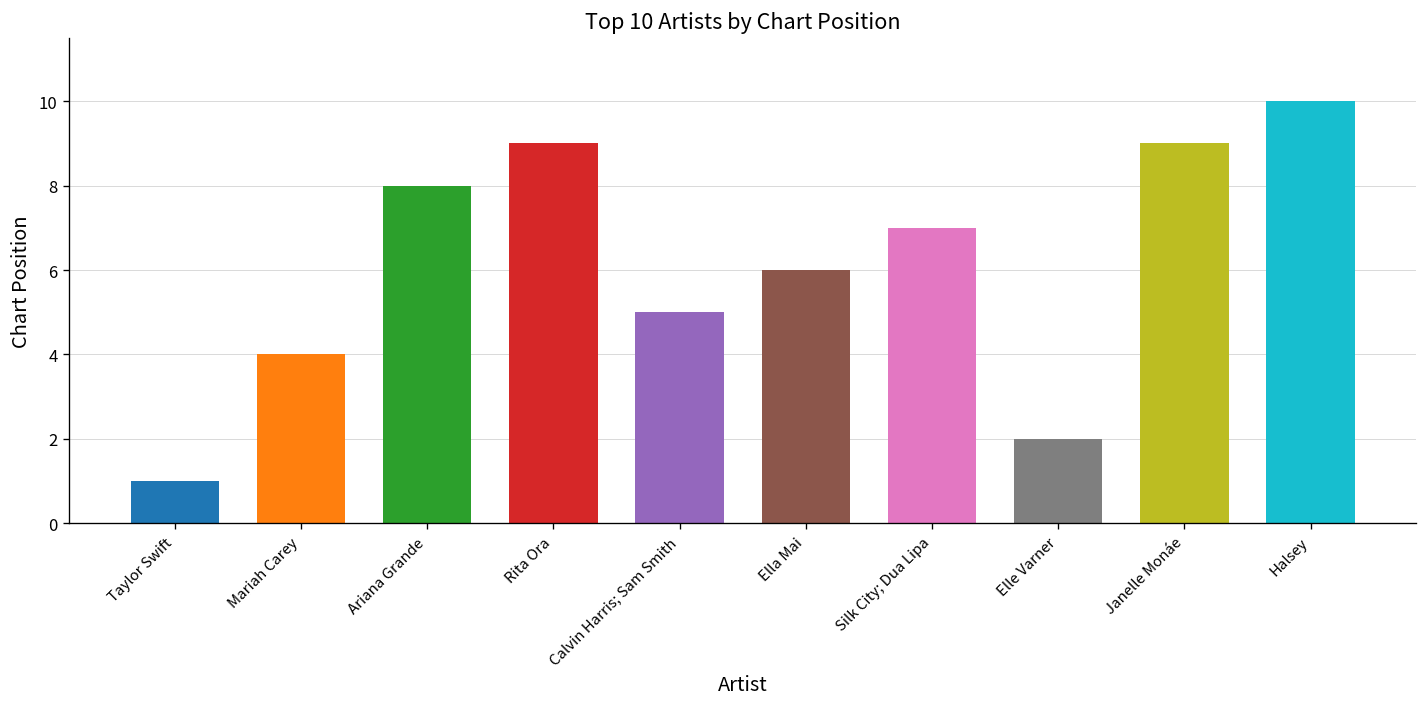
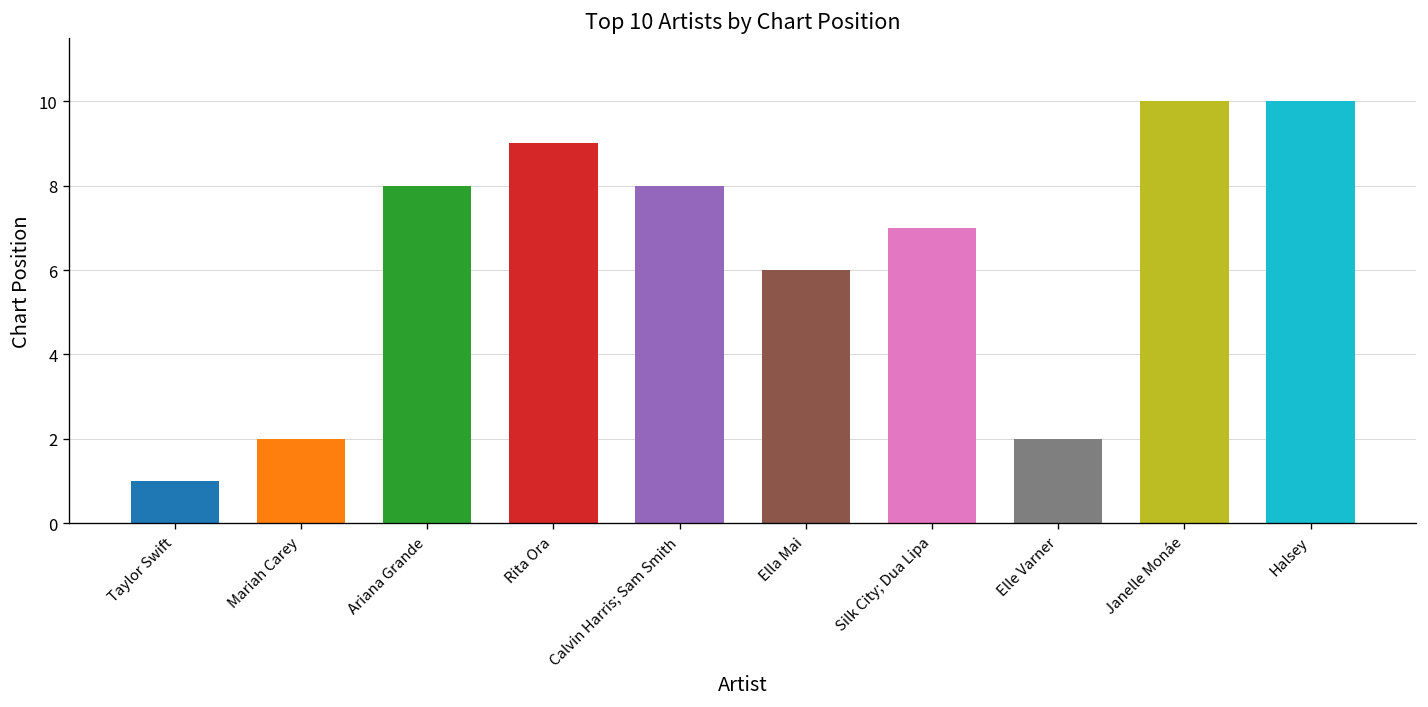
  {
    "Taylor Swift": 1,
-   "Mariah Carey": 4,
+   "Mariah Carey": 2,
    "Ariana Grande": 8,
    "Rita Ora": 9,
-   "Calvin Harris; Sam Smith": 5,
+   "Calvin Harris; Sam Smith": 8,
    "Ella Mai": 6,
    "Silk City; Dua Lipa": 7,
    "Elle Varner": 2,
-   "Janelle Monáe": 9,
+   "Janelle Monáe": 10,
    "Halsey": 10
  }
